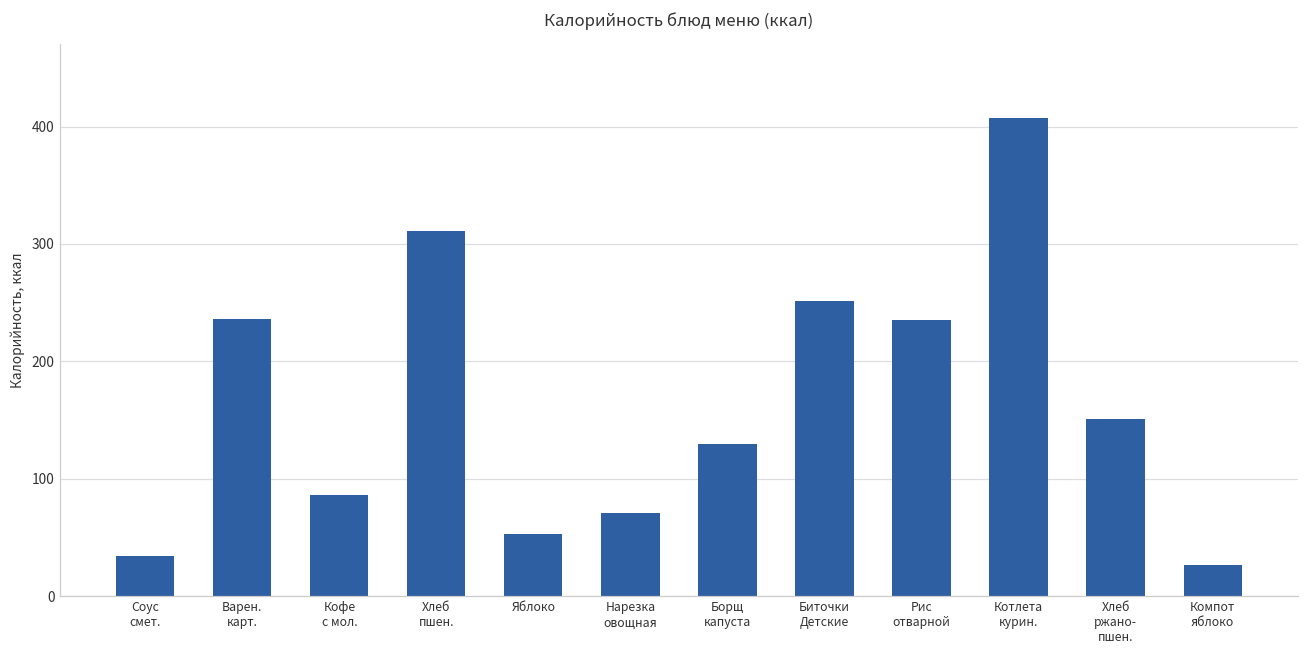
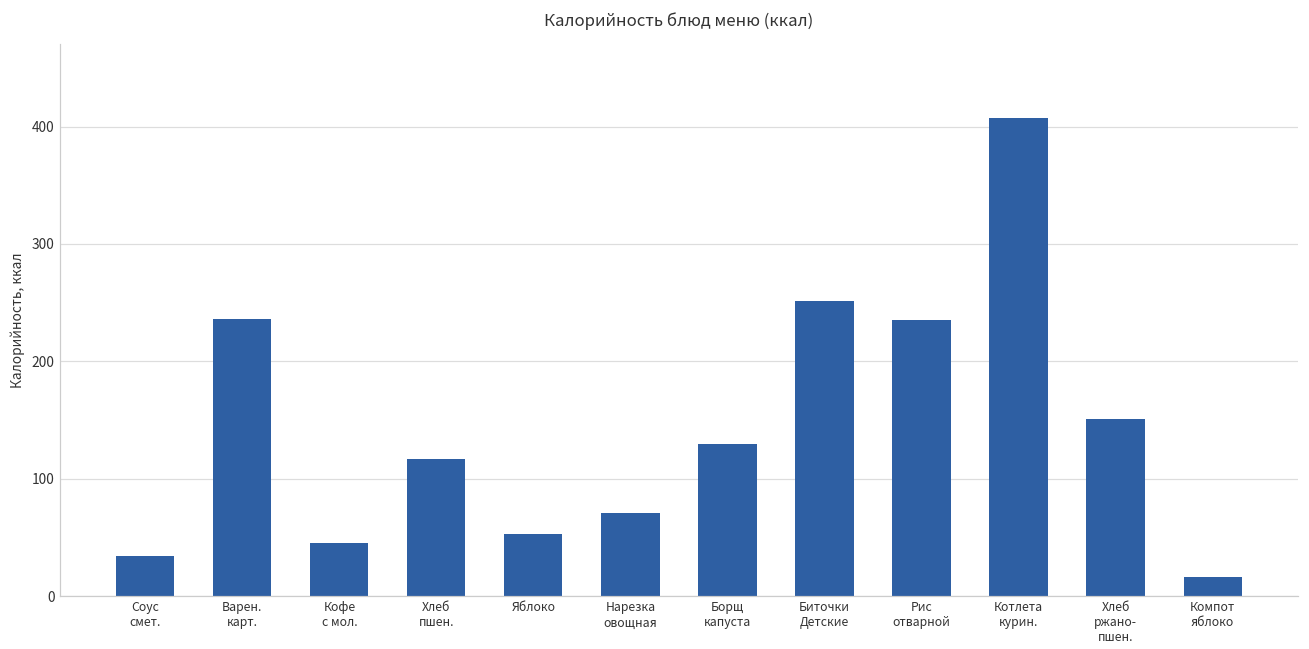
  {
    "Соус смет.": 34,
    "Варен. карт.": 236,
-   "Кофе с мол.": 86,
-   "Хлеб пшен.": 311,
+   "Кофе с мол.": 45,
+   "Хлеб пшен.": 117,
    "Яблоко": 53,
    "Нарезка овощная": 71,
    "Борщ капуста": 130,
    "Биточки Детские": 251,
    "Рис отварной": 235,
    "Котлета курин.": 408,
    "Хлеб ржано- пшен.": 151,
-   "Компот яблоко": 27
+   "Компот яблоко": 16
  }
